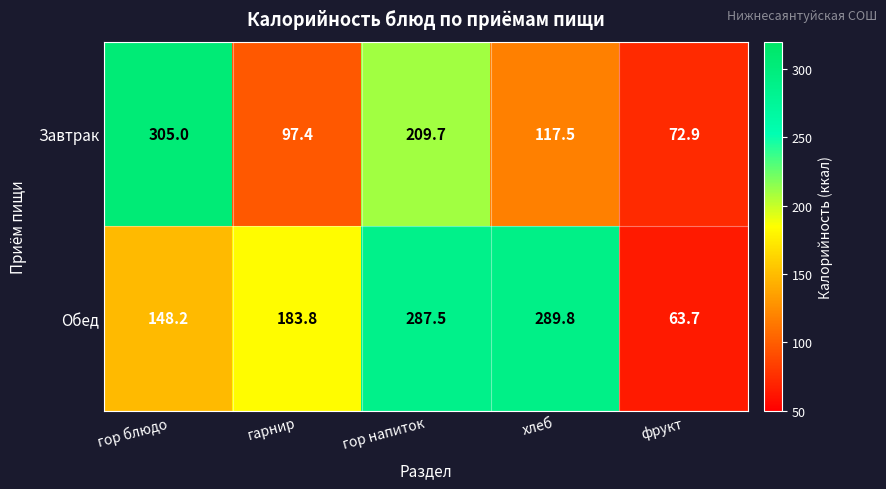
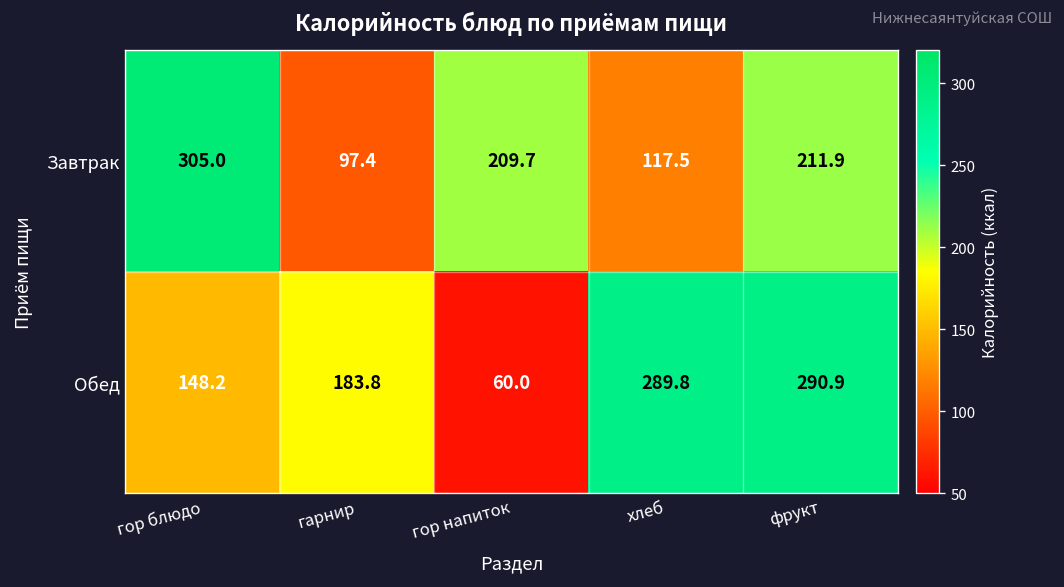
  {
    "Завтрак": {
      "гор блюдо": 305.0,
      "гарнир": 97.4,
      "гор напиток": 209.7,
      "хлеб": 117.5,
-     "фрукт": 72.9
+     "фрукт": 211.9
    },
    "Обед": {
      "гор блюдо": 148.2,
      "гарнир": 183.8,
-     "гор напиток": 287.5,
+     "гор напиток": 60.0,
      "хлеб": 289.8,
-     "фрукт": 63.7
+     "фрукт": 290.9
    }
  }
